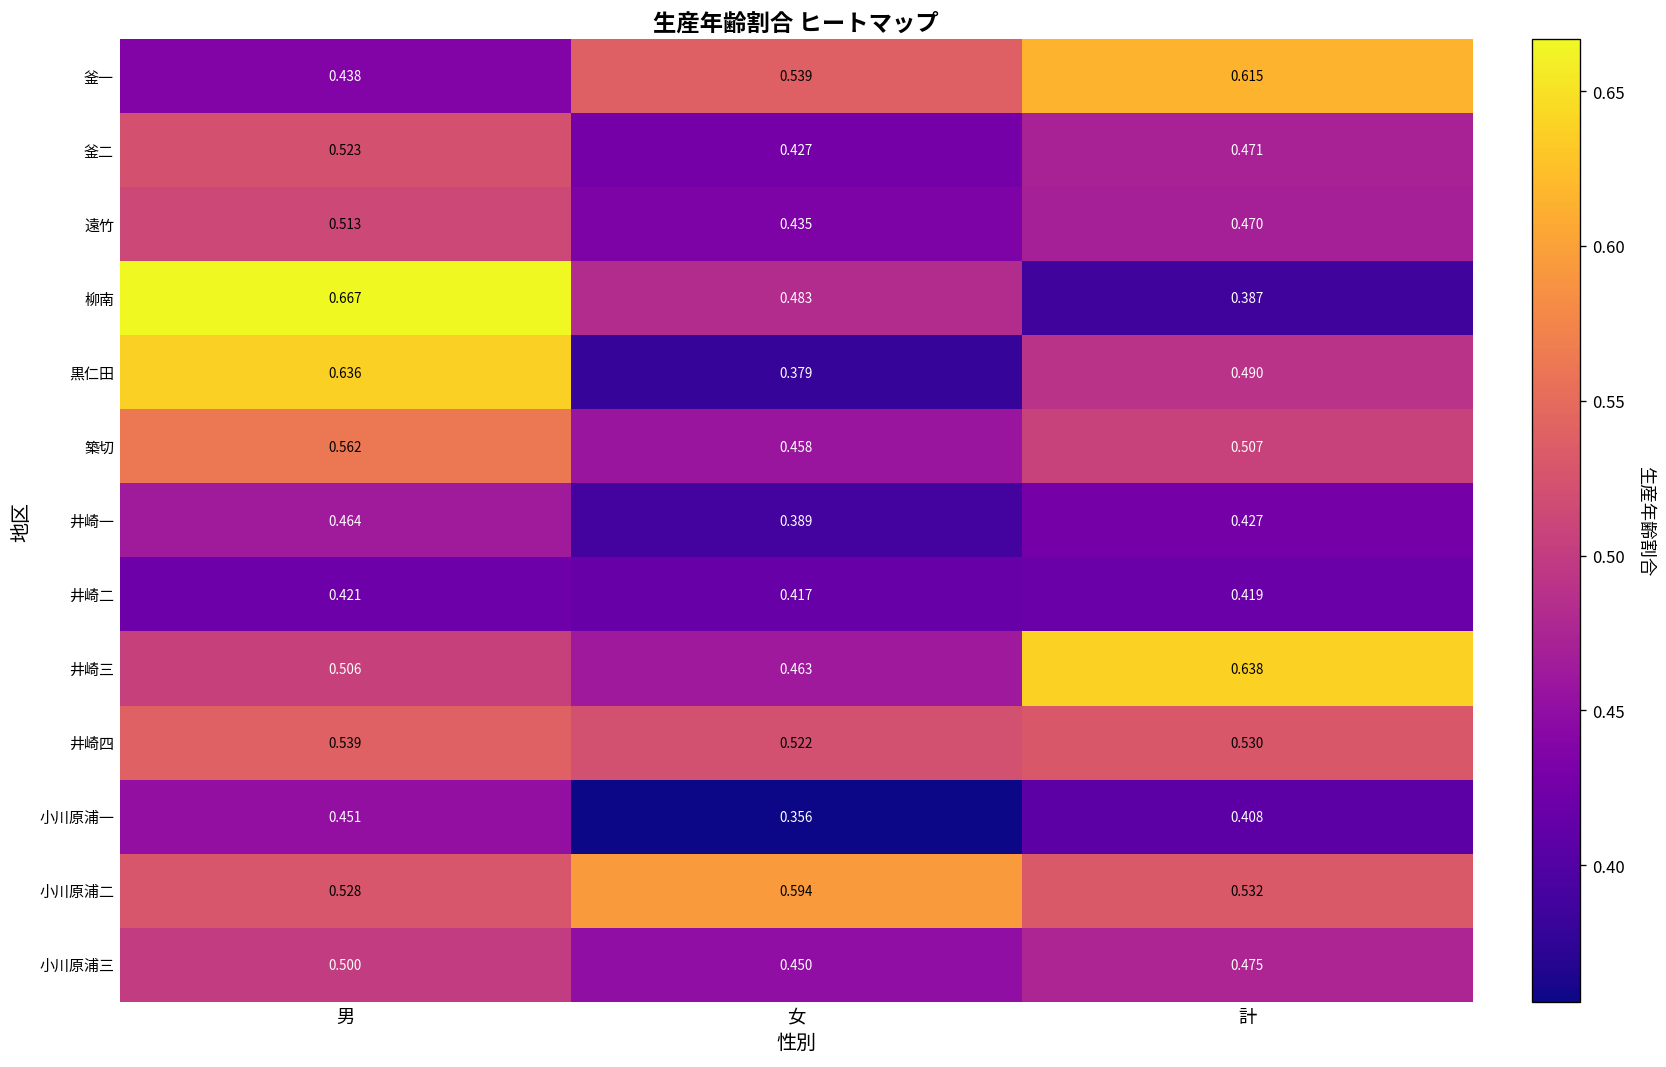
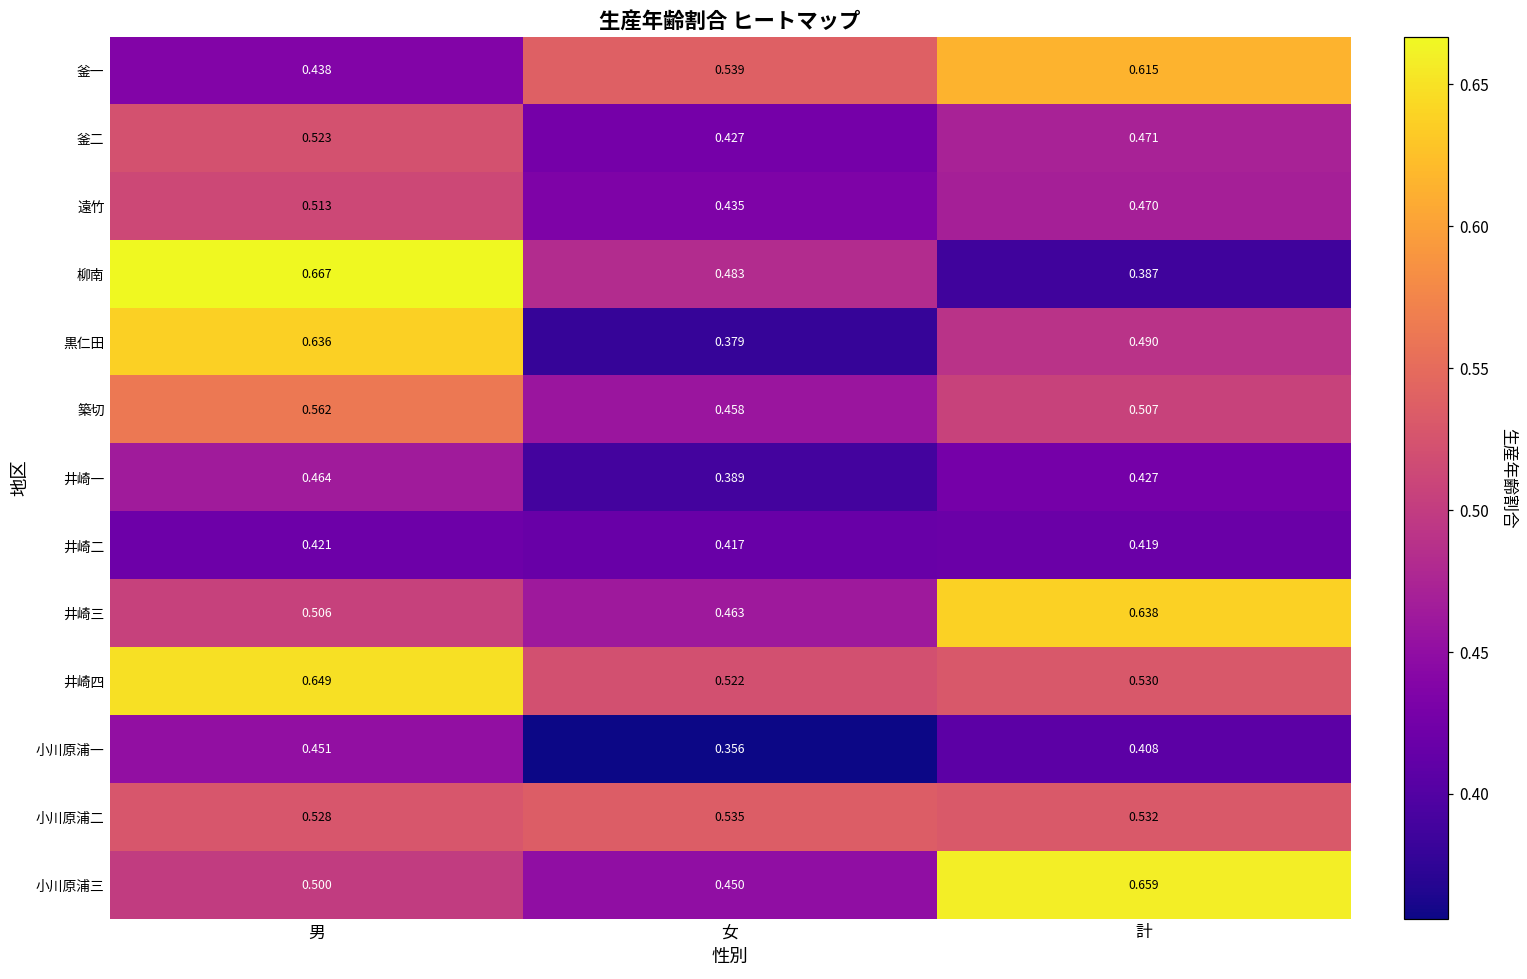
  {
    "釜一": {
      "男": 0.438,
      "女": 0.539,
      "計": 0.615
    },
    "釜二": {
      "男": 0.523,
      "女": 0.427,
      "計": 0.471
    },
    "遠竹": {
      "男": 0.513,
      "女": 0.435,
      "計": 0.470
    },
    "柳南": {
      "男": 0.667,
      "女": 0.483,
      "計": 0.387
    },
    "黒仁田": {
      "男": 0.636,
      "女": 0.379,
      "計": 0.490
    },
    "築切": {
      "男": 0.562,
      "女": 0.458,
      "計": 0.507
    },
    "井崎一": {
      "男": 0.464,
      "女": 0.389,
      "計": 0.427
    },
    "井崎二": {
      "男": 0.421,
      "女": 0.417,
      "計": 0.419
    },
    "井崎三": {
      "男": 0.506,
      "女": 0.463,
      "計": 0.638
    },
    "井崎四": {
-     "男": 0.539,
+     "男": 0.649,
      "女": 0.522,
      "計": 0.530
    },
    "小川原浦一": {
      "男": 0.451,
      "女": 0.356,
      "計": 0.408
    },
    "小川原浦二": {
      "男": 0.528,
-     "女": 0.594,
+     "女": 0.535,
      "計": 0.532
    },
    "小川原浦三": {
      "男": 0.500,
      "女": 0.450,
-     "計": 0.475
+     "計": 0.659
    }
  }
